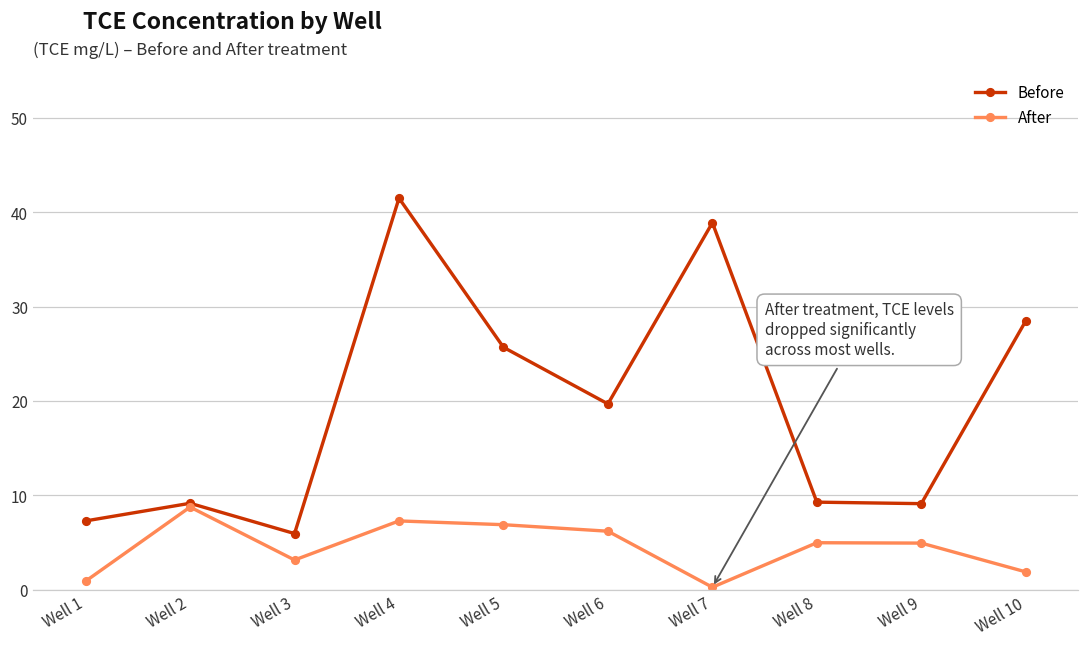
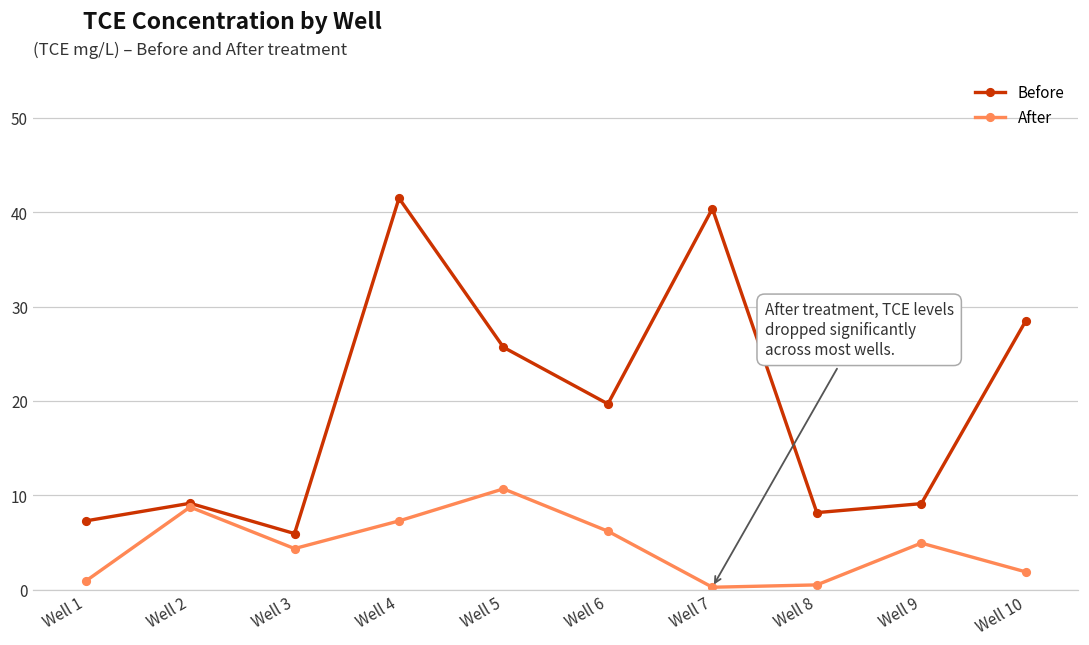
  {
    "Before": {
      "Well 1": 7,
      "Well 2": 9,
      "Well 3": 6,
      "Well 4": 42,
      "Well 5": 26,
      "Well 6": 20,
-     "Well 7": 39,
-     "Well 8": 9,
+     "Well 7": 40,
+     "Well 8": 8,
      "Well 9": 9,
      "Well 10": 29
    },
    "After": {
      "Well 1": 1,
      "Well 2": 9,
-     "Well 3": 3,
+     "Well 3": 4,
      "Well 4": 7,
-     "Well 5": 7,
+     "Well 5": 11,
      "Well 6": 6,
      "Well 7": 0,
-     "Well 8": 5,
+     "Well 8": 1,
      "Well 9": 5,
      "Well 10": 2
    }
  }
